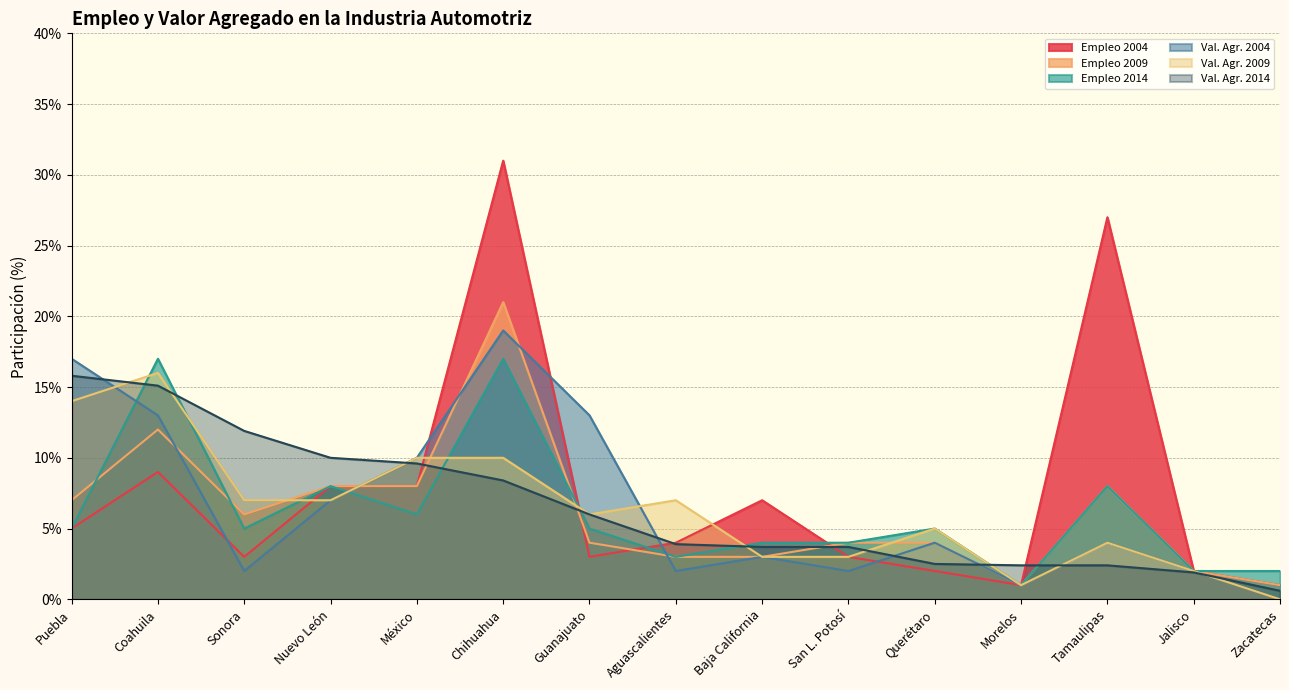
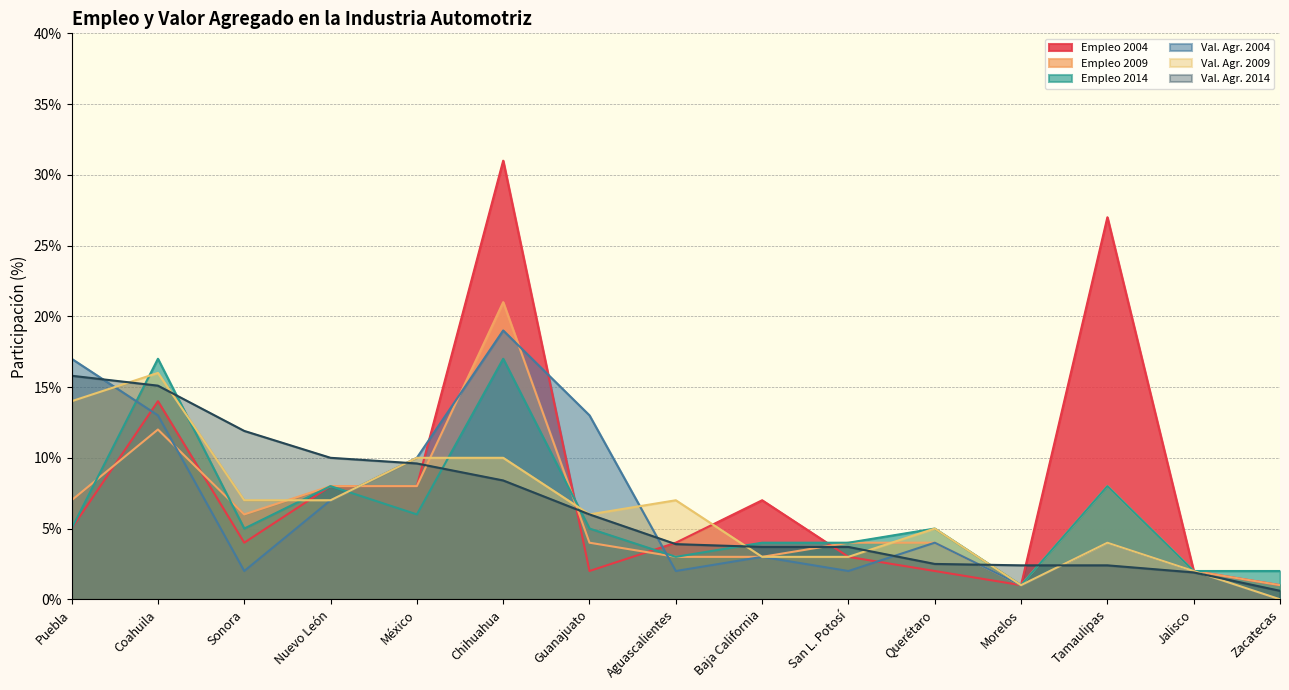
  {
    "Empleo 2004": {
-     "Coahuila": "9.0%",
-     "Sonora": "3.0%",
+     "Coahuila": "14.0%",
+     "Sonora": "4.0%",
      "Chihuahua": "31.0%",
-     "Guanajuato": "3.0%",
+     "Guanajuato": "2.0%",
      "Baja California": "7.0%",
      "Querétaro": "2.0%",
      "Tamaulipas": "27.0%"
    }
  }
